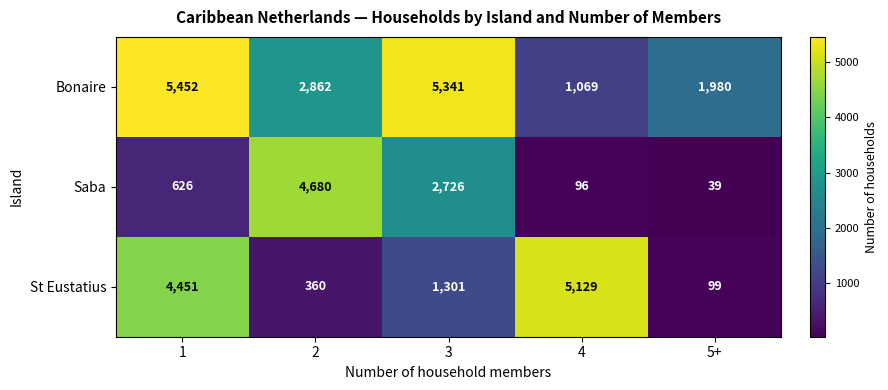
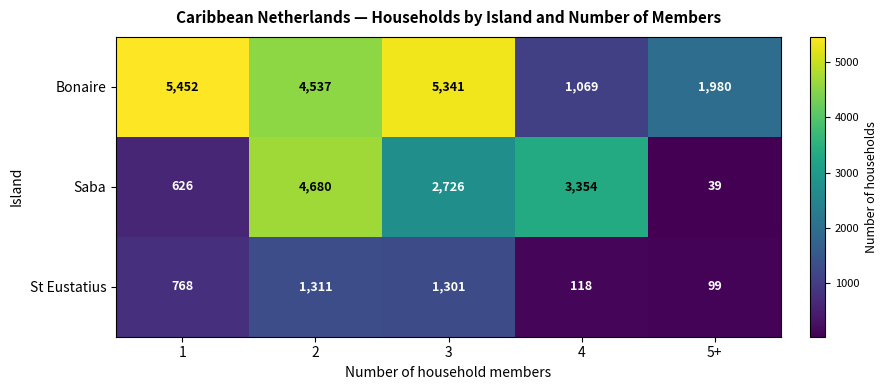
  {
    "Bonaire": {
      "1": "5,452",
-     "2": "2,862",
+     "2": "4,537",
      "3": "5,341",
      "4": "1,069",
      "5+": "1,980"
    },
    "Saba": {
      "1": "626",
      "2": "4,680",
      "3": "2,726",
-     "4": "96",
+     "4": "3,354",
      "5+": "39"
    },
    "St Eustatius": {
-     "1": "4,451",
-     "2": "360",
+     "1": "768",
+     "2": "1,311",
      "3": "1,301",
-     "4": "5,129",
+     "4": "118",
      "5+": "99"
    }
  }
